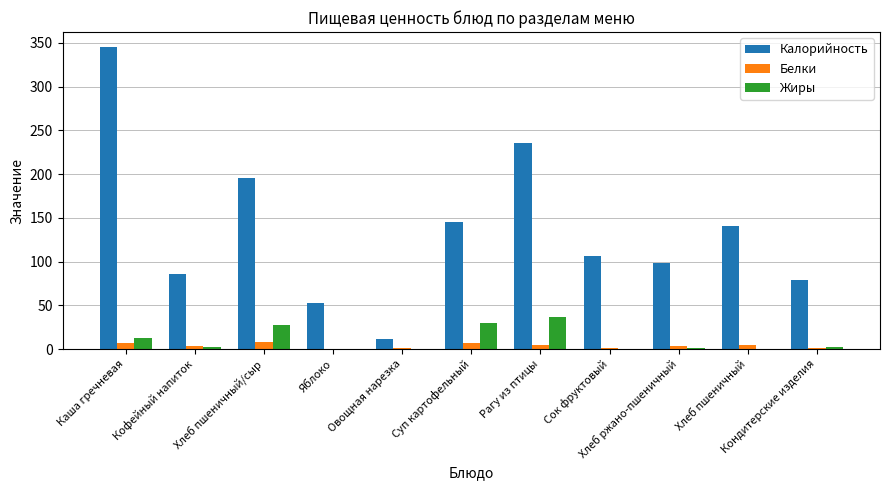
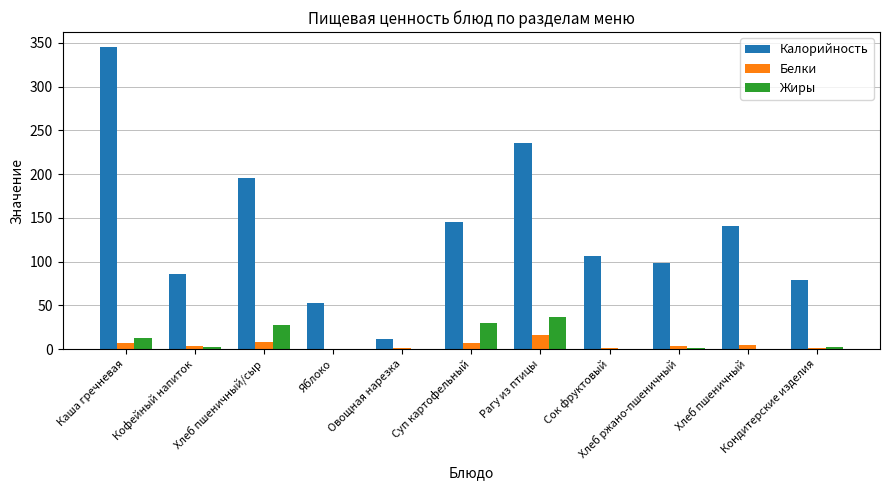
  {
    "Калорийность": {
      "Каша гречневая": 350,
      "Кофейный напиток": 90,
      "Хлеб пшеничный/сыр": 200,
      "Яблоко": 50,
      "Овощная нарезка": 10,
      "Суп картофельный": 150,
      "Рагу из птицы": 240,
      "Сок фруктовый": 110,
      "Хлеб ржано-пшеничный": 100,
      "Хлеб пшеничный": 140,
      "Кондитерские изделия": 80
    },
    "Белки": {
      "Каша гречневая": 10,
      "Кофейный напиток": 0,
      "Хлеб пшеничный/сыр": 10,
      "Яблоко": 0,
      "Суп картофельный": 10,
-     "Рагу из птицы": 10,
+     "Рагу из птицы": 20,
      "Хлеб ржано-пшеничный": 0,
      "Хлеб пшеничный": 10
    },
    "Жиры": {
      "Каша гречневая": 10,
      "Кофейный напиток": 0,
      "Хлеб пшеничный/сыр": 30,
      "Яблоко": 0,
      "Овощная нарезка": 0,
      "Суп картофельный": 30,
      "Рагу из птицы": 40,
      "Сок фруктовый": 0,
      "Хлеб пшеничный": 0
    }
  }
